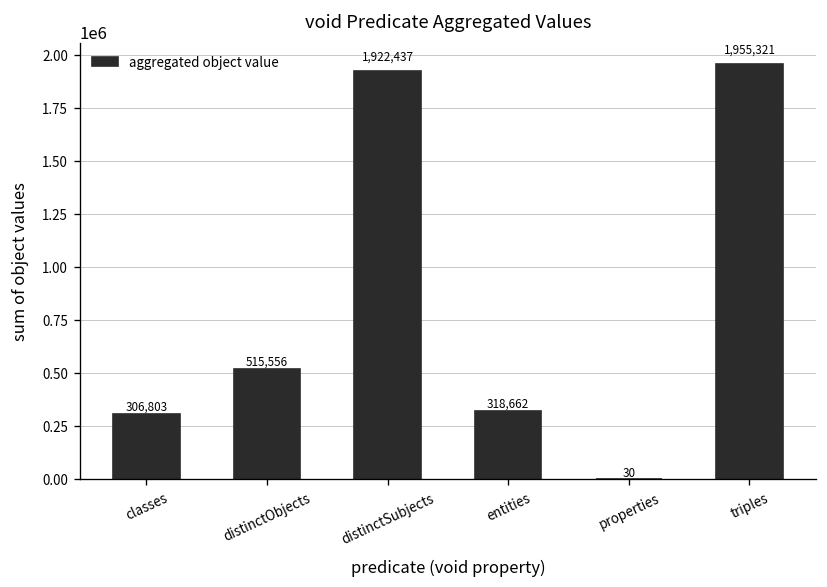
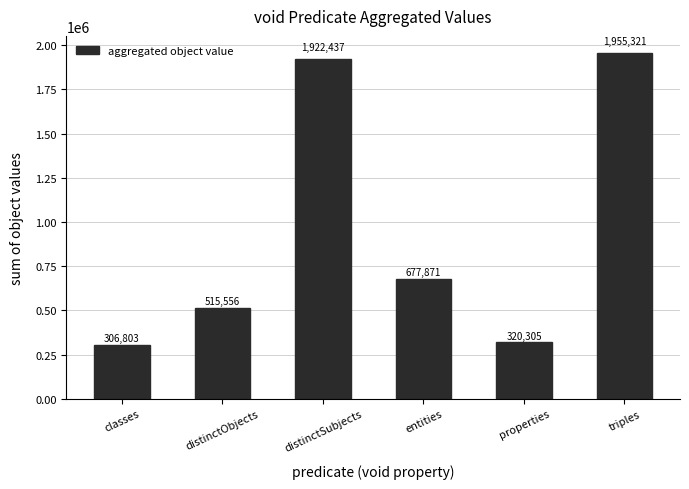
  {
    "classes": "306,803",
    "distinctObjects": "515,556",
    "distinctSubjects": "1,922,437",
-   "entities": "318,662",
-   "properties": "30",
+   "entities": "677,871",
+   "properties": "320,305",
    "triples": "1,955,321"
  }
